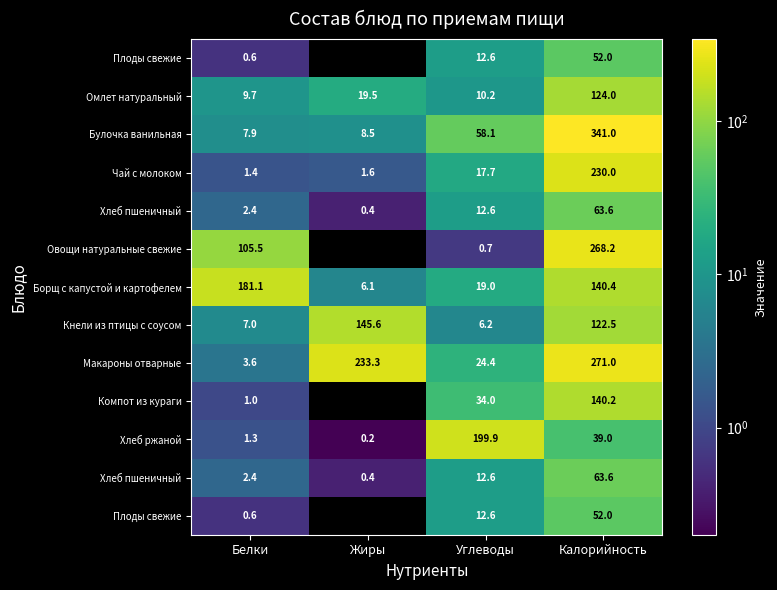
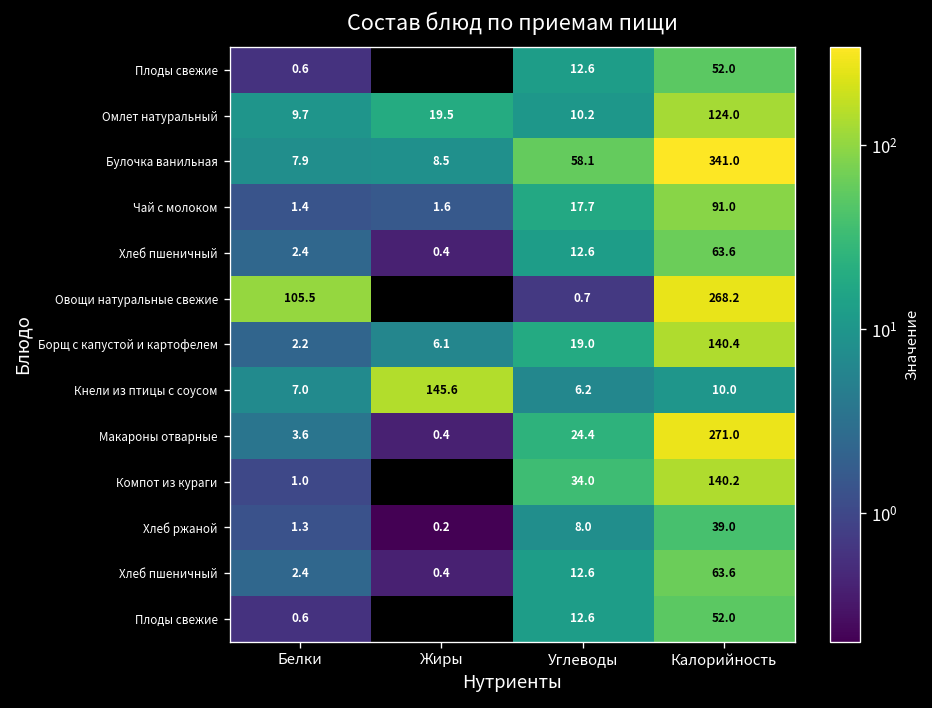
  {
    "Омлет натуральный": {
      "Белки": 9.7,
      "Жиры": 19.5,
      "Углеводы": 10.2,
      "Калорийность": 124.0
    },
    "Булочка ванильная": {
      "Белки": 7.9,
      "Жиры": 8.5,
      "Углеводы": 58.1,
      "Калорийность": 341.0
    },
    "Чай с молоком": {
      "Белки": 1.4,
      "Жиры": 1.6,
      "Углеводы": 17.7,
-     "Калорийность": 230.0
+     "Калорийность": 91.0
    },
    "Овощи натуральные свежие": {
      "Белки": 105.5,
      "Углеводы": 0.7,
      "Калорийность": 268.2
    },
    "Борщ с капустой и картофелем": {
-     "Белки": 181.1,
+     "Белки": 2.2,
      "Жиры": 6.1,
      "Углеводы": 19.0,
      "Калорийность": 140.4
    },
    "Кнели из птицы с соусом": {
      "Белки": 7.0,
      "Жиры": 145.6,
      "Углеводы": 6.2,
-     "Калорийность": 122.5
+     "Калорийность": 10.0
    },
    "Макароны отварные": {
      "Белки": 3.6,
-     "Жиры": 233.3,
+     "Жиры": 0.4,
      "Углеводы": 24.4,
      "Калорийность": 271.0
    },
    "Компот из кураги": {
      "Белки": 1.0,
      "Углеводы": 34.0,
      "Калорийность": 140.2
    },
    "Хлеб ржаной": {
      "Белки": 1.3,
      "Жиры": 0.2,
-     "Углеводы": 199.9,
+     "Углеводы": 8.0,
      "Калорийность": 39.0
    }
  }
